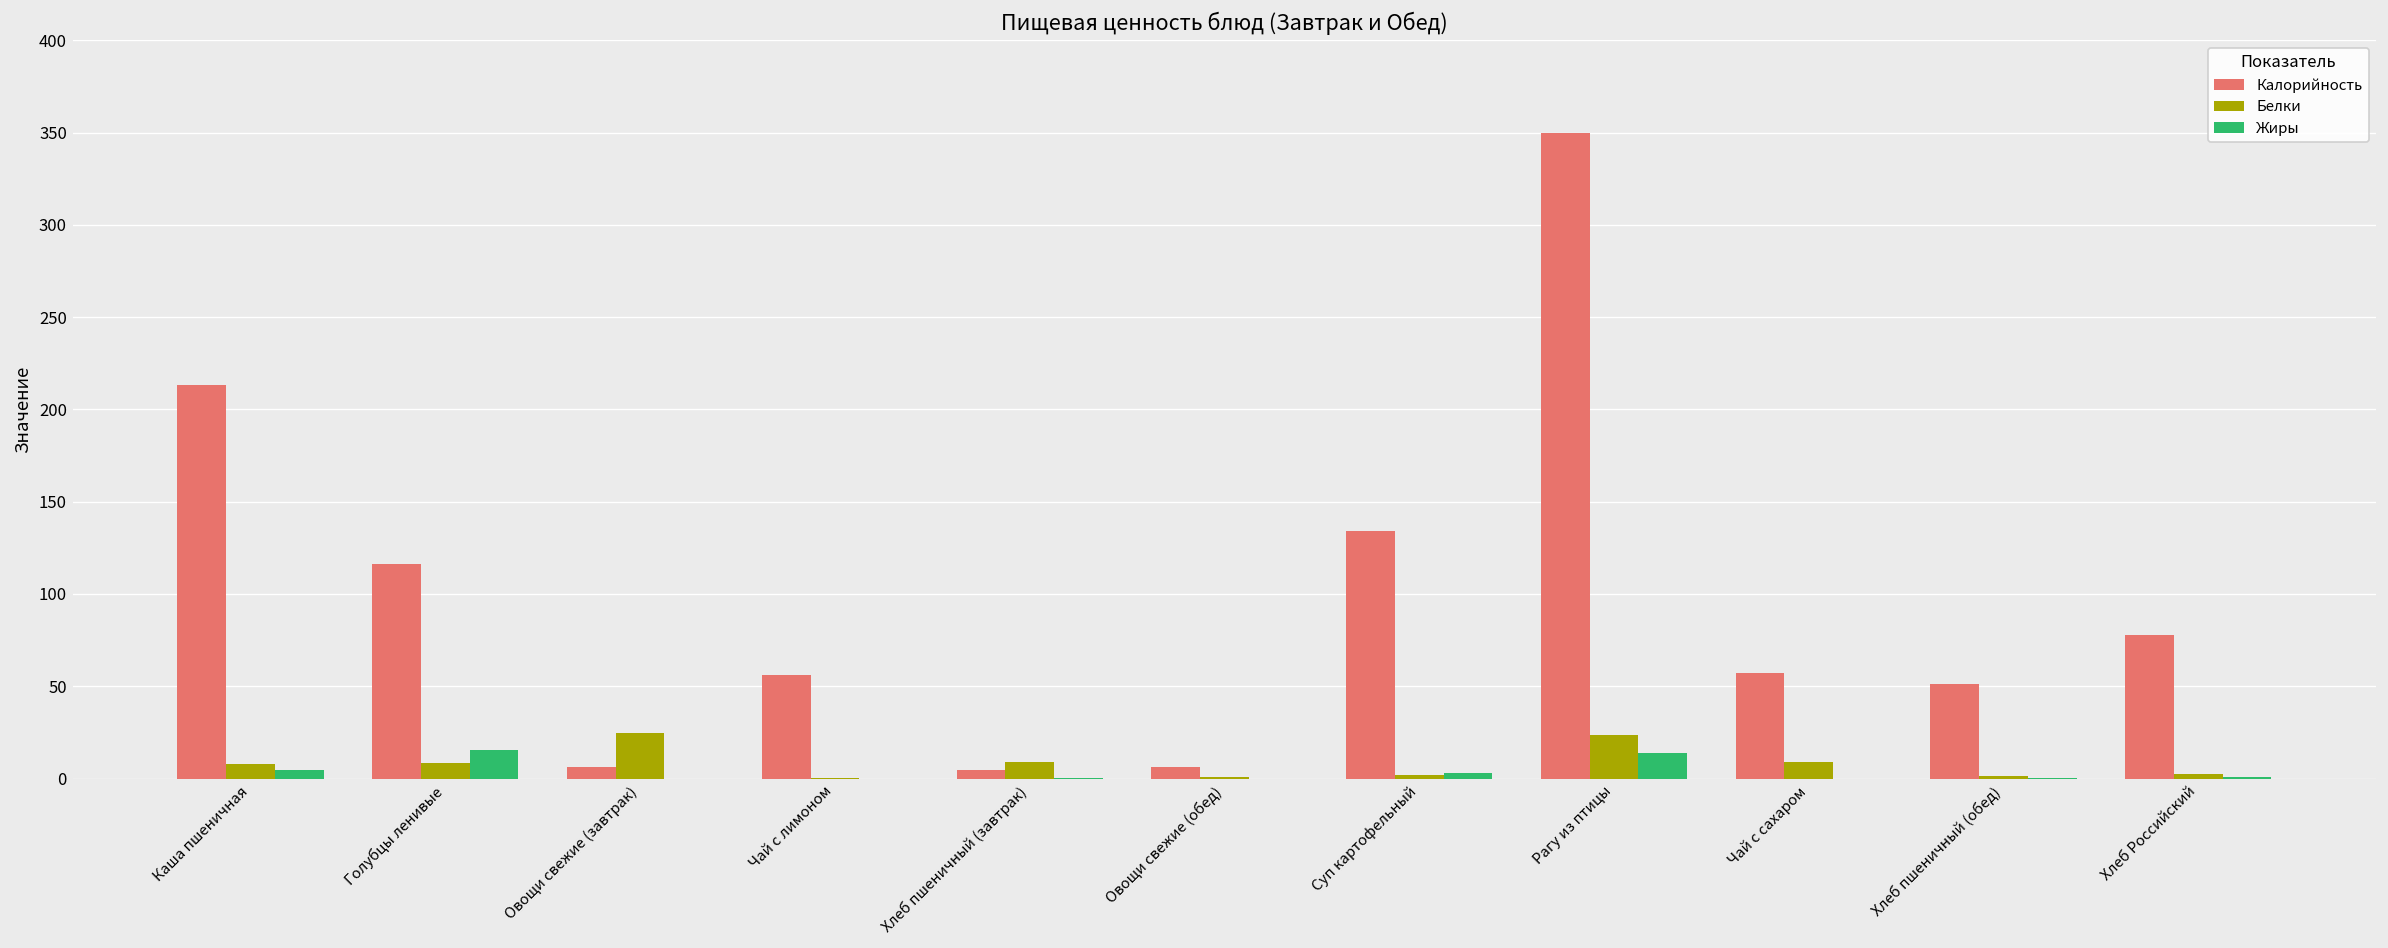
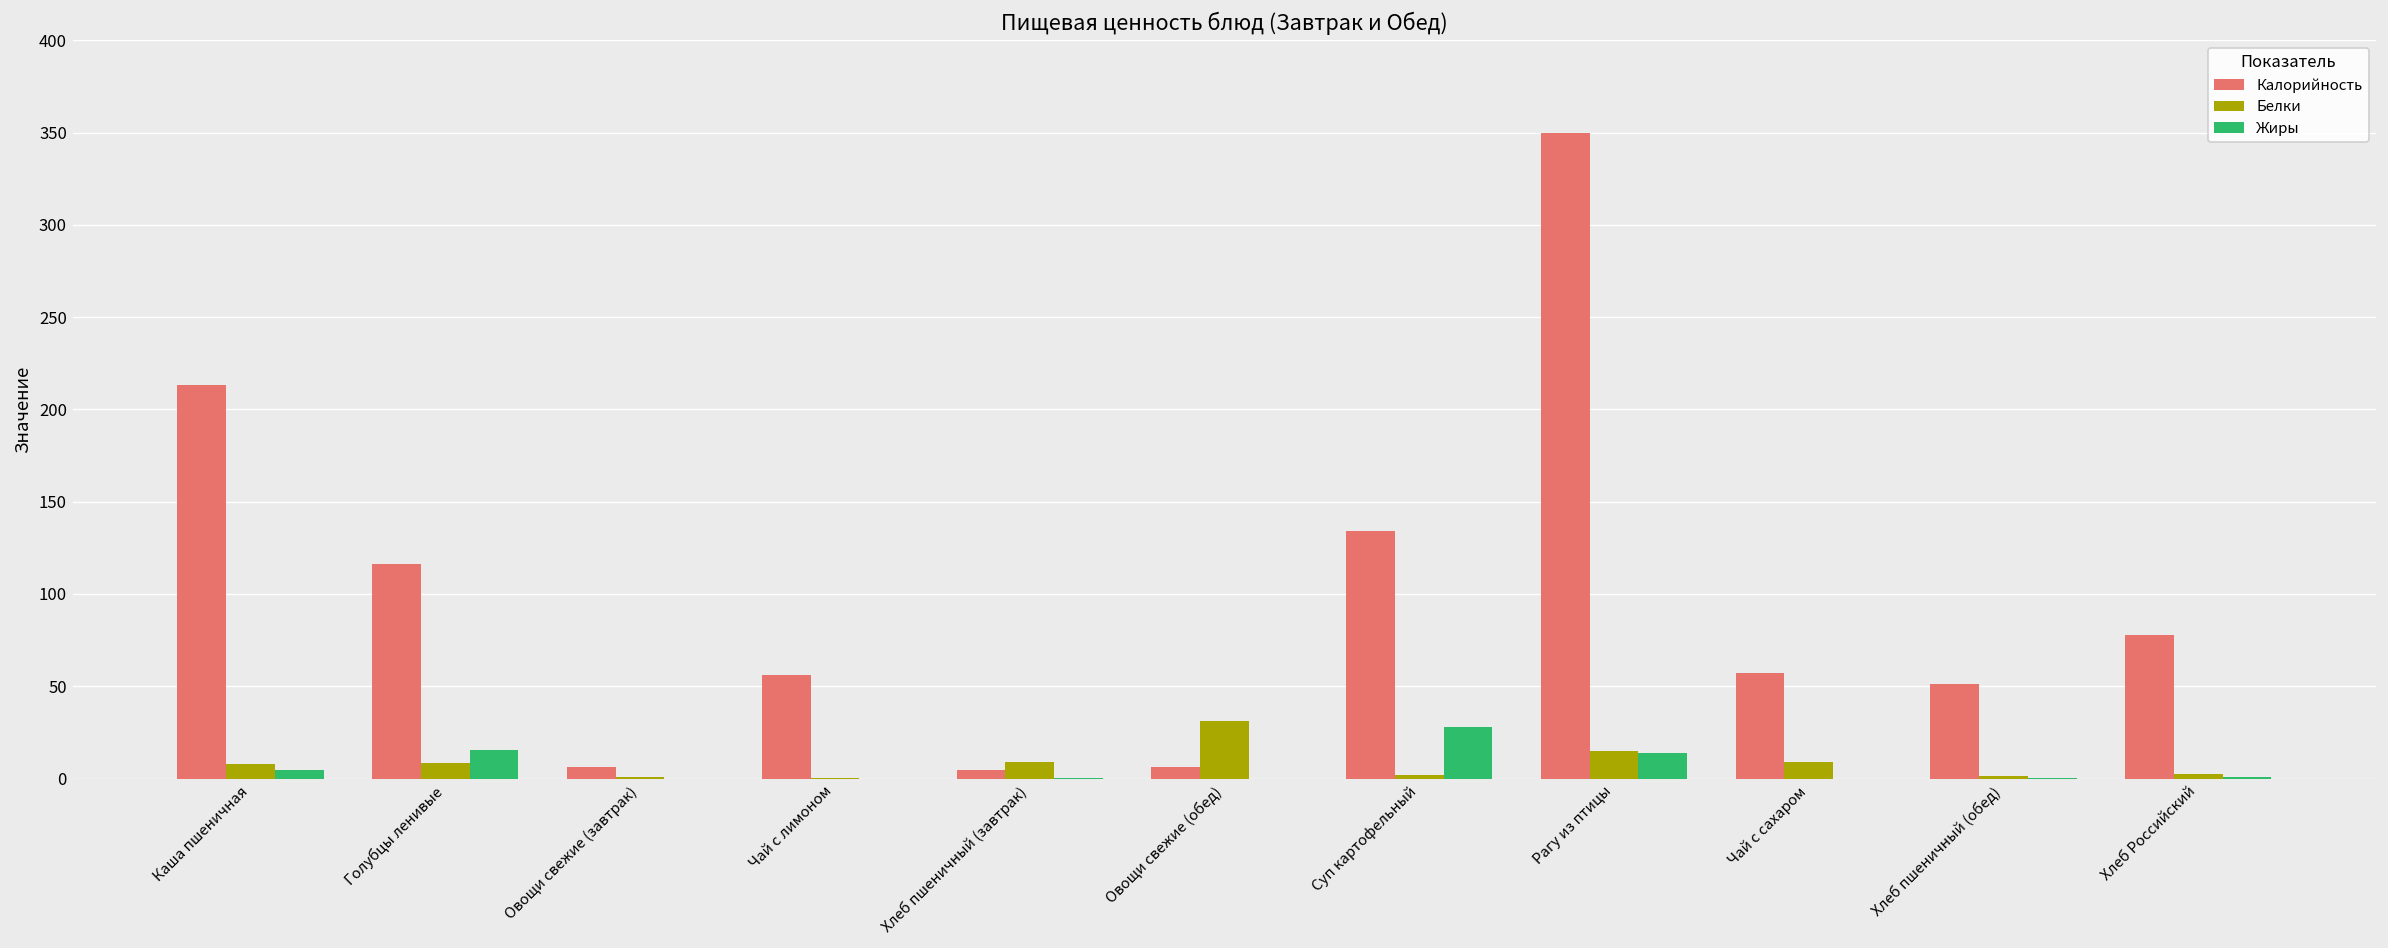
  {
    "Калорийность": {
      "Каша пшеничная": 213,
      "Голубцы ленивые": 116,
      "Овощи свежие (завтрак)": 6,
      "Чай с лимоном": 56,
      "Хлеб пшеничный (завтрак)": 5,
      "Овощи свежие (обед)": 6,
      "Суп картофельный": 134,
      "Рагу из птицы": 350,
      "Чай с сахаром": 57,
      "Хлеб пшеничный (обед)": 51,
      "Хлеб Российский": 78
    },
    "Белки": {
      "Каша пшеничная": 8,
      "Голубцы ленивые": 8,
-     "Овощи свежие (завтрак)": 25,
+     "Овощи свежие (завтрак)": 1,
      "Хлеб пшеничный (завтрак)": 9,
-     "Овощи свежие (обед)": 1,
+     "Овощи свежие (обед)": 31,
      "Суп картофельный": 2,
-     "Рагу из птицы": 23,
+     "Рагу из птицы": 15,
      "Чай с сахаром": 9,
      "Хлеб Российский": 3
    },
    "Жиры": {
      "Каша пшеничная": 4,
      "Голубцы ленивые": 15,
      "Овощи свежие (завтрак)": 0,
      "Чай с лимоном": 0,
      "Овощи свежие (обед)": 0,
-     "Суп картофельный": 3,
+     "Суп картофельный": 28,
      "Рагу из птицы": 14,
      "Чай с сахаром": 0
    }
  }
